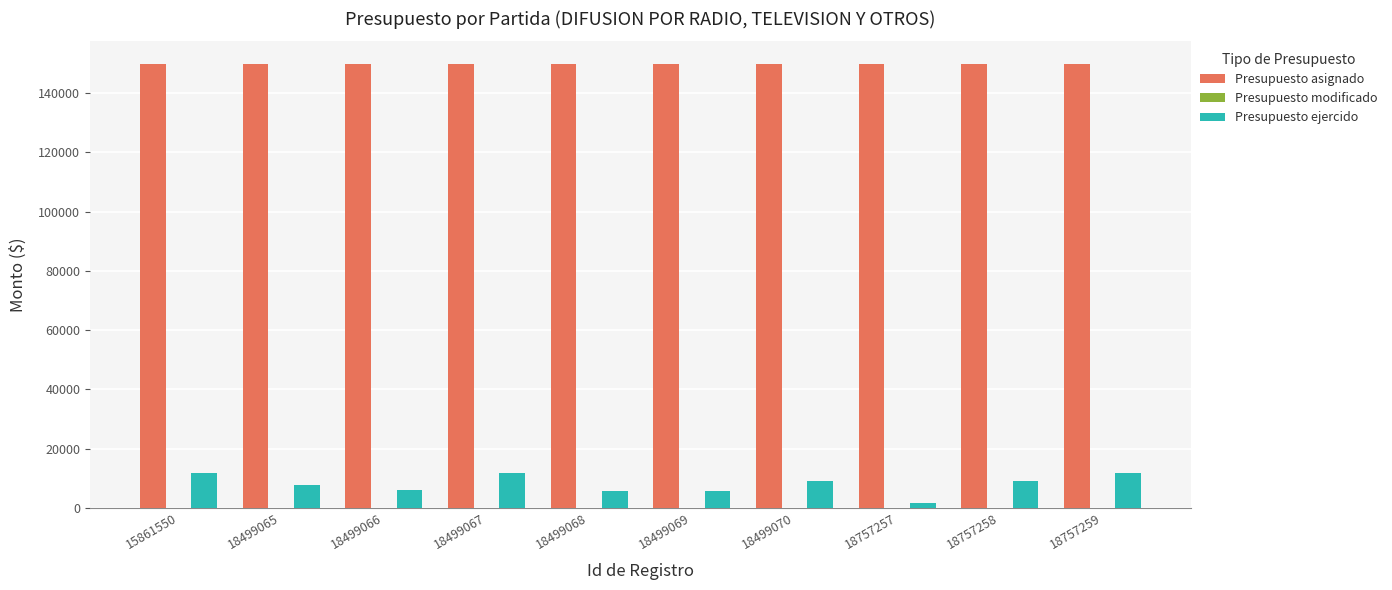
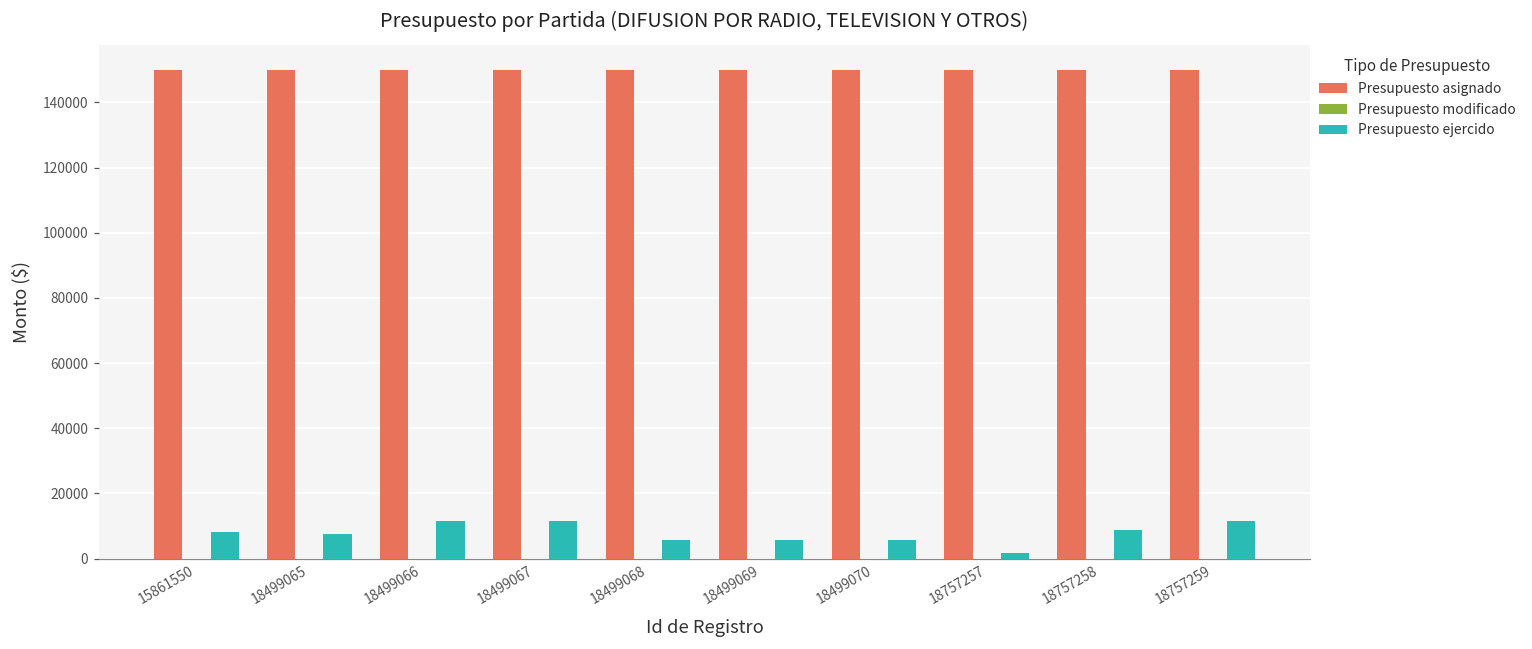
  {
    "Presupuesto asignado": {
      "15861550": 150000,
      "18499065": 150000,
      "18499066": 150000,
      "18499067": 150000,
      "18499068": 150000,
      "18499069": 150000,
      "18499070": 150000,
      "18757257": 150000,
      "18757258": 150000,
      "18757259": 150000
    },
    "Presupuesto modificado": {
      "15861550": 0,
      "18499065": 0,
      "18499066": 0,
      "18499067": 0,
      "18499068": 0,
      "18499069": 0,
      "18499070": 0,
      "18757257": 0,
      "18757258": 0,
      "18757259": 0
    },
    "Presupuesto ejercido": {
-     "15861550": 12000,
+     "15861550": 8000,
      "18499065": 8000,
-     "18499066": 6000,
+     "18499066": 12000,
      "18499067": 12000,
      "18499068": 6000,
      "18499069": 6000,
-     "18499070": 9000,
+     "18499070": 6000,
      "18757257": 2000,
      "18757258": 9000,
      "18757259": 12000
    }
  }
